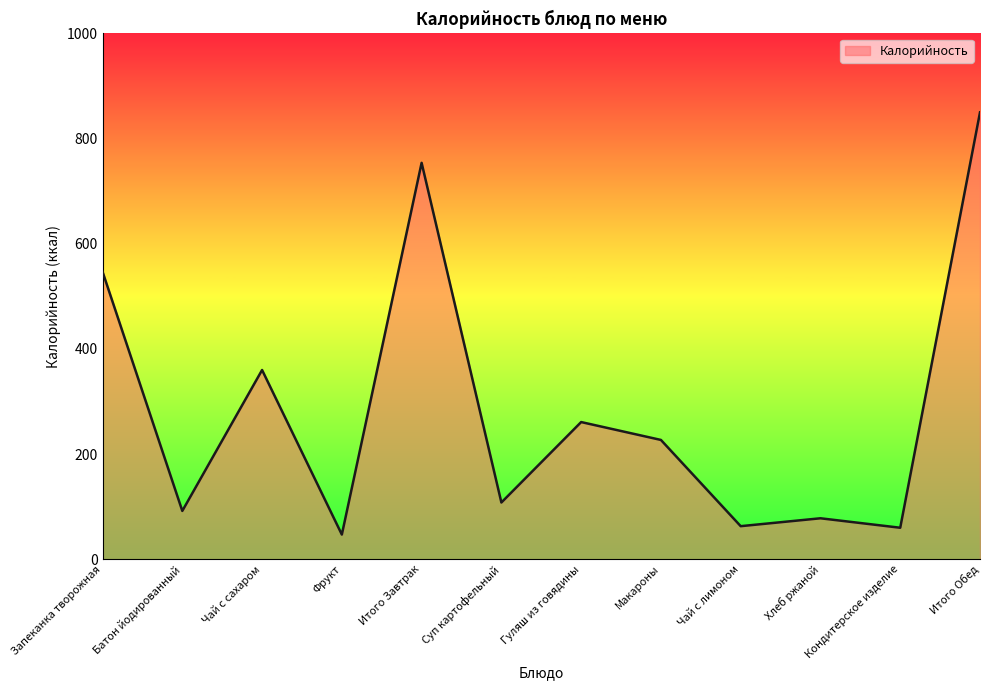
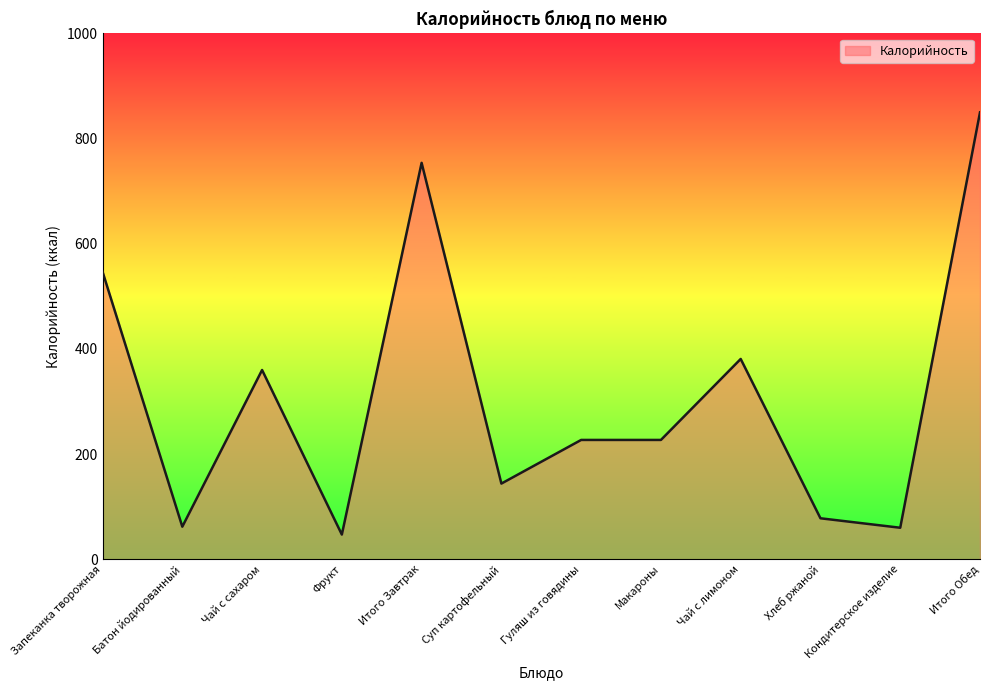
  {
    "Запеканка творожная": 550,
-   "Батон йодированный": 90,
+   "Батон йодированный": 60,
    "Чай с сахаром": 360,
    "Фрукт": 50,
    "Итого Завтрак": 750,
-   "Суп картофельный": 110,
-   "Гуляш из говядины": 260,
+   "Суп картофельный": 140,
+   "Гуляш из говядины": 230,
    "Макароны": 230,
-   "Чай с лимоном": 60,
+   "Чай с лимоном": 380,
    "Хлеб ржаной": 80,
    "Кондитерское изделие": 60,
    "Итого Обед": 850
  }
